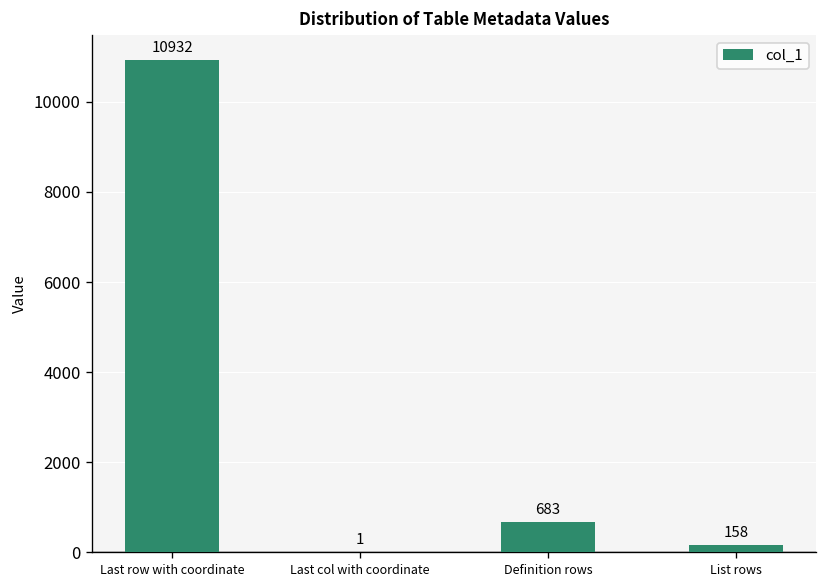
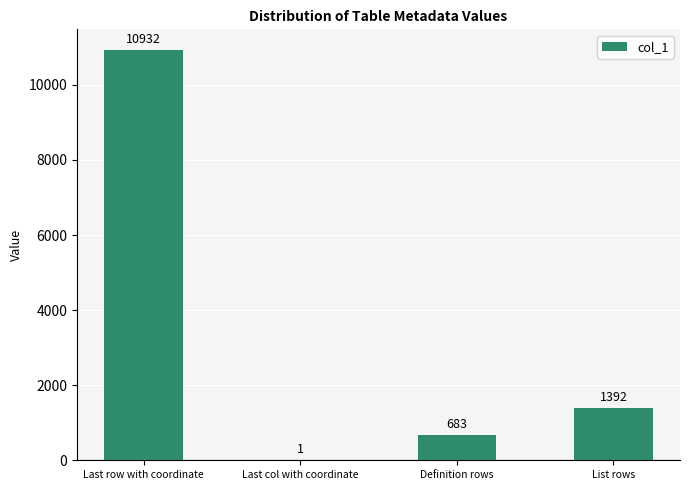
  {
    "Last row with coordinate": 10932,
    "Last col with coordinate": 1,
    "Definition rows": 683,
-   "List rows": 158
+   "List rows": 1392
  }
